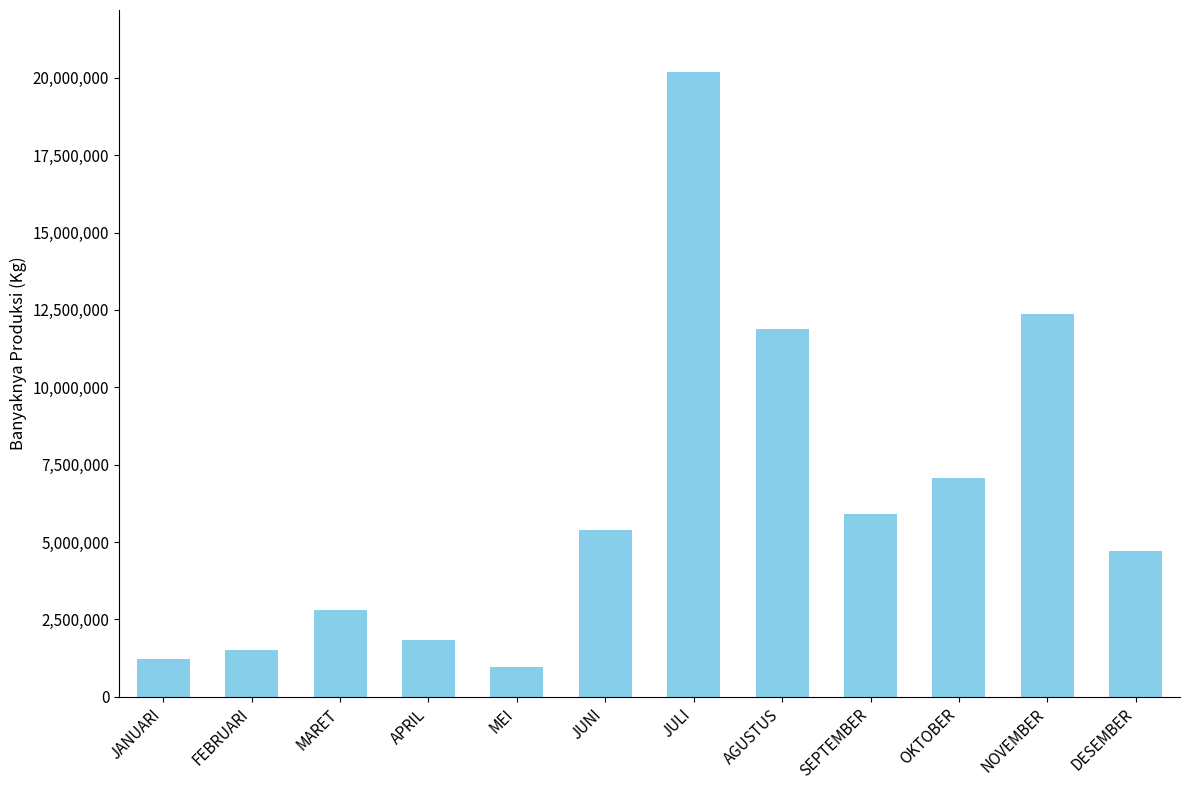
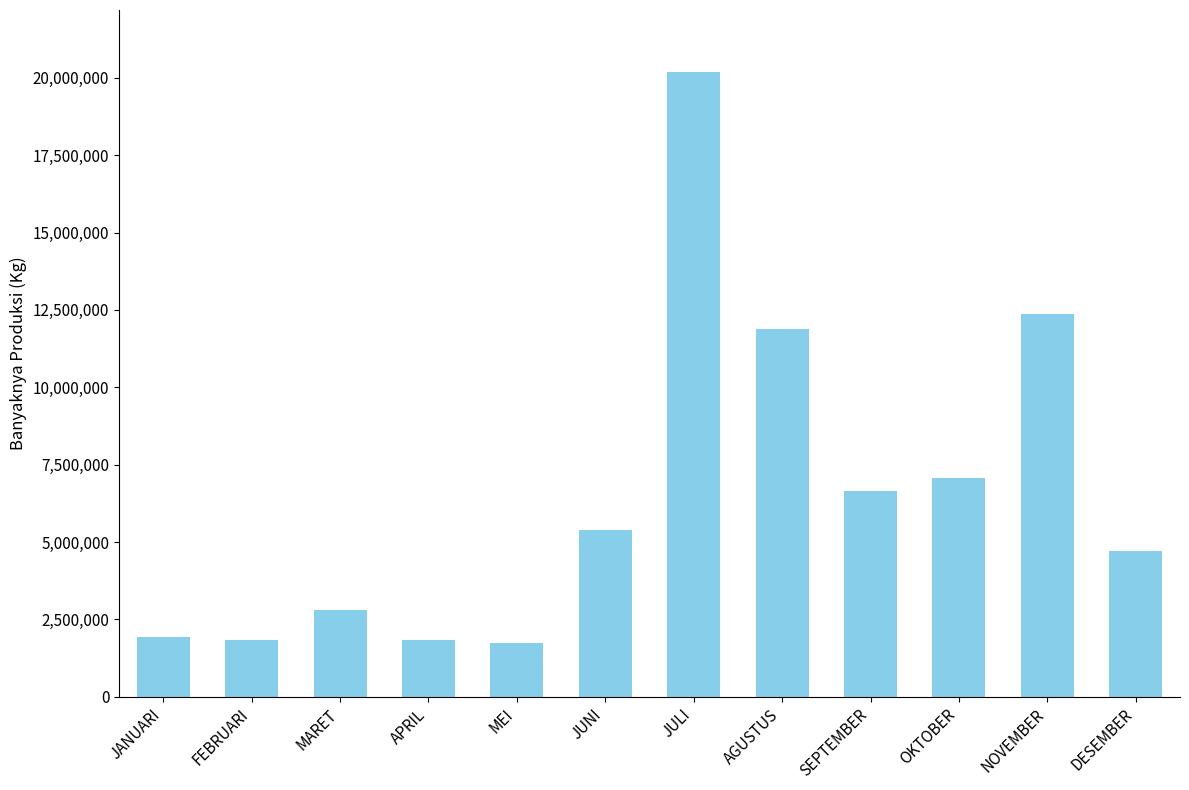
  {
-   "JANUARI": "1,200,000",
-   "FEBRUARI": "1,500,000",
+   "JANUARI": "1,900,000",
+   "FEBRUARI": "1,800,000",
    "MARET": "2,800,000",
    "APRIL": "1,800,000",
-   "MEI": "1,000,000",
+   "MEI": "1,700,000",
    "JUNI": "5,400,000",
    "JULI": "20,200,000",
    "AGUSTUS": "11,900,000",
-   "SEPTEMBER": "5,900,000",
+   "SEPTEMBER": "6,700,000",
    "OKTOBER": "7,100,000",
    "NOVEMBER": "12,400,000",
    "DESEMBER": "4,700,000"
  }
